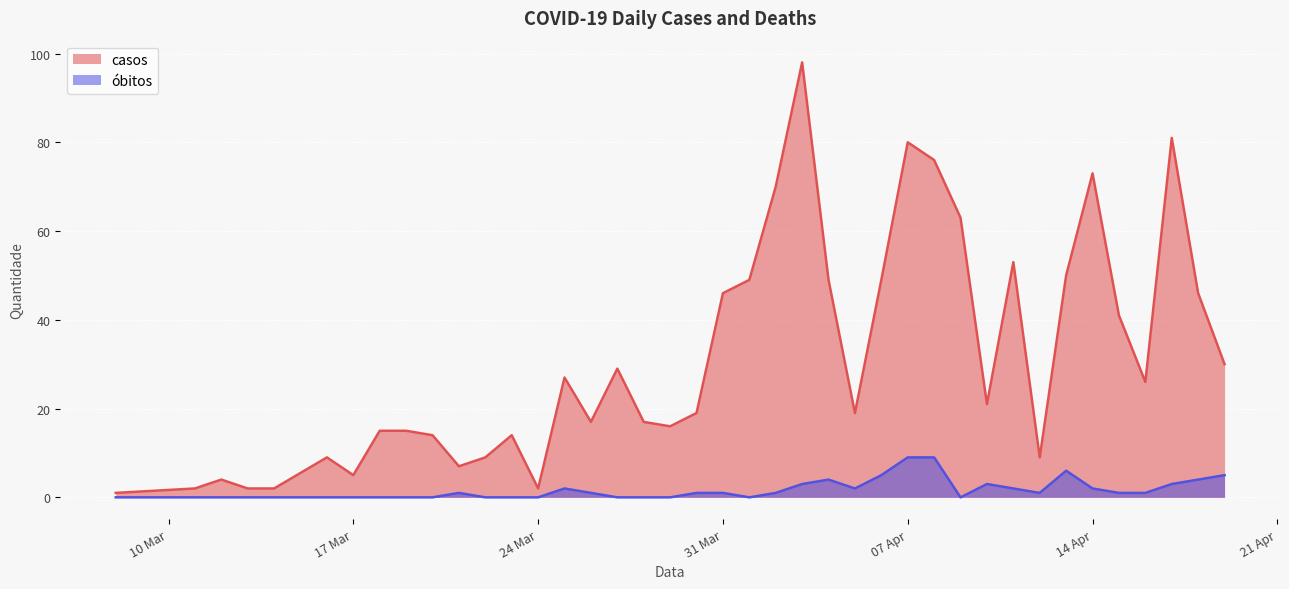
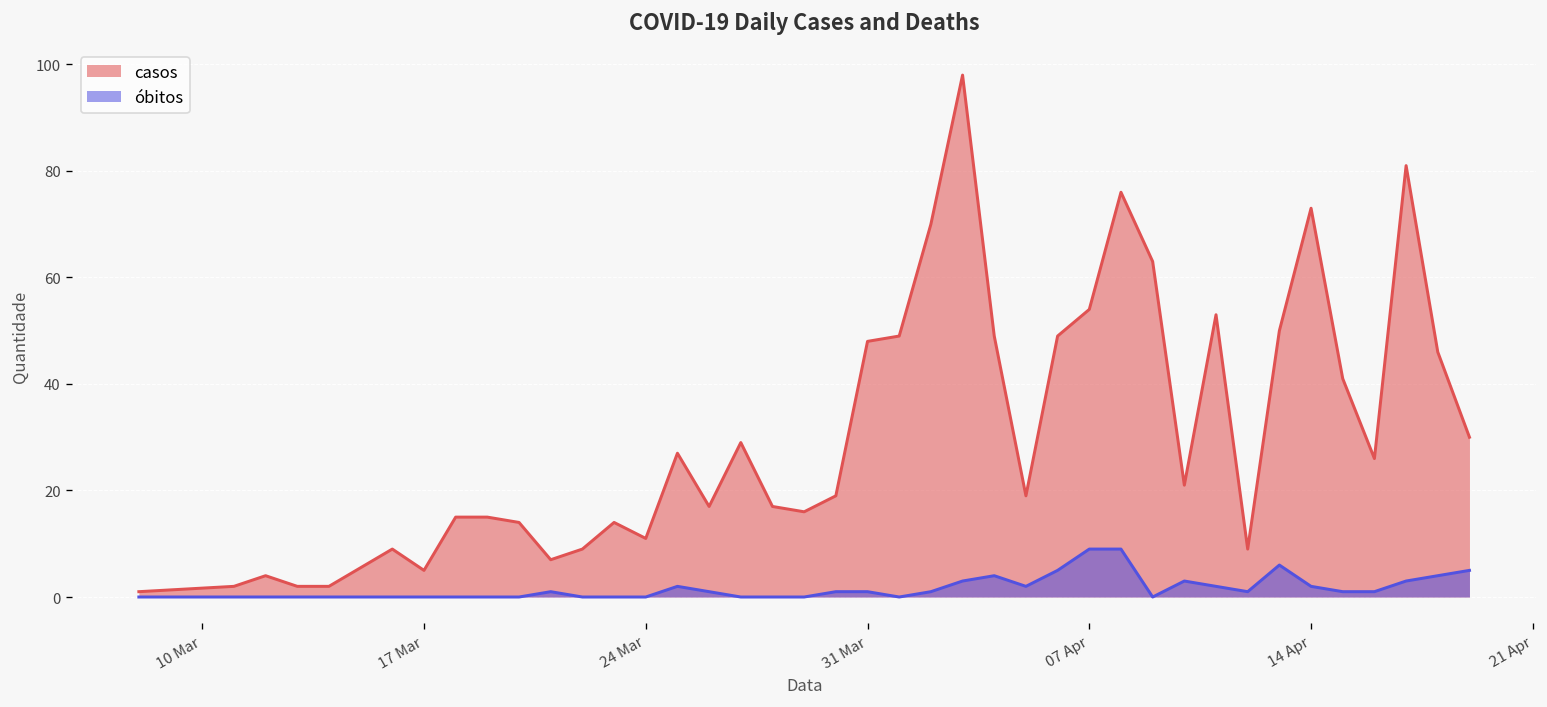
  {
    "casos": {
      "17 Mar": 5,
-     "24 Mar": 2,
-     "31 Mar": 46,
-     "07 Apr": 80,
+     "24 Mar": 11,
+     "31 Mar": 48,
+     "07 Apr": 54,
      "14 Apr": 73
    },
    "óbitos": {
      "17 Mar": 0,
      "24 Mar": 0,
      "31 Mar": 1,
      "07 Apr": 9,
      "14 Apr": 2
    }
  }
